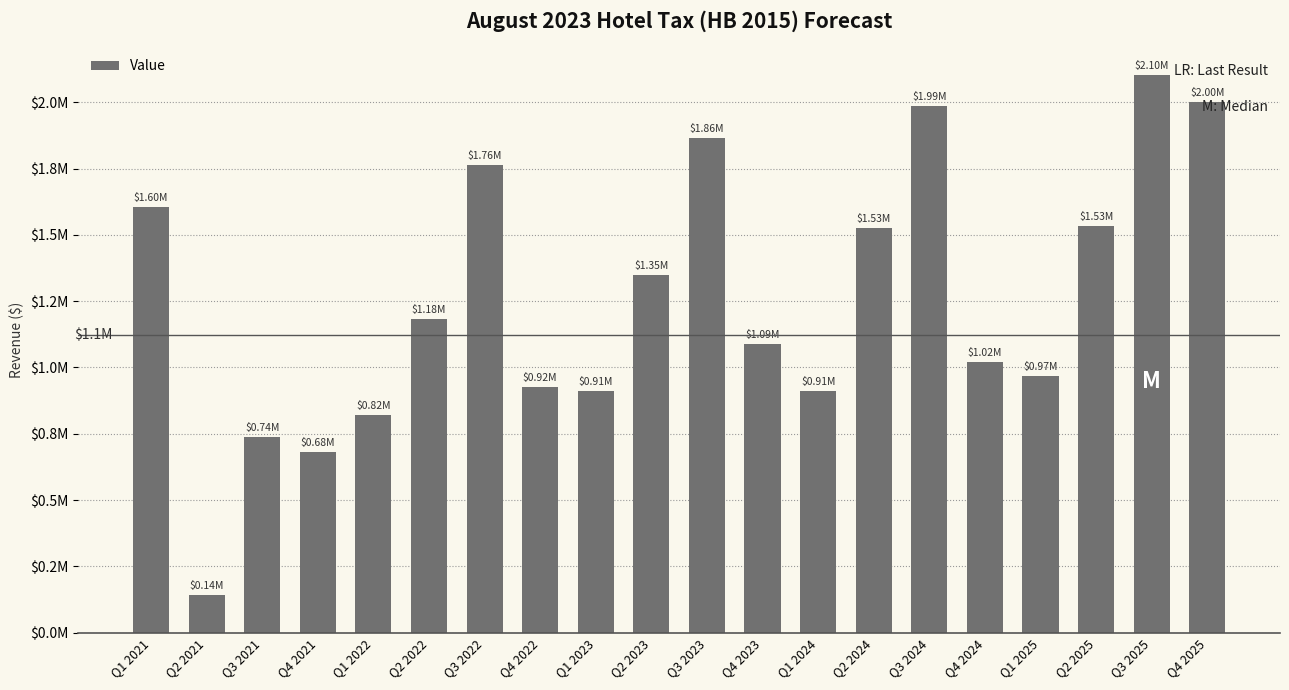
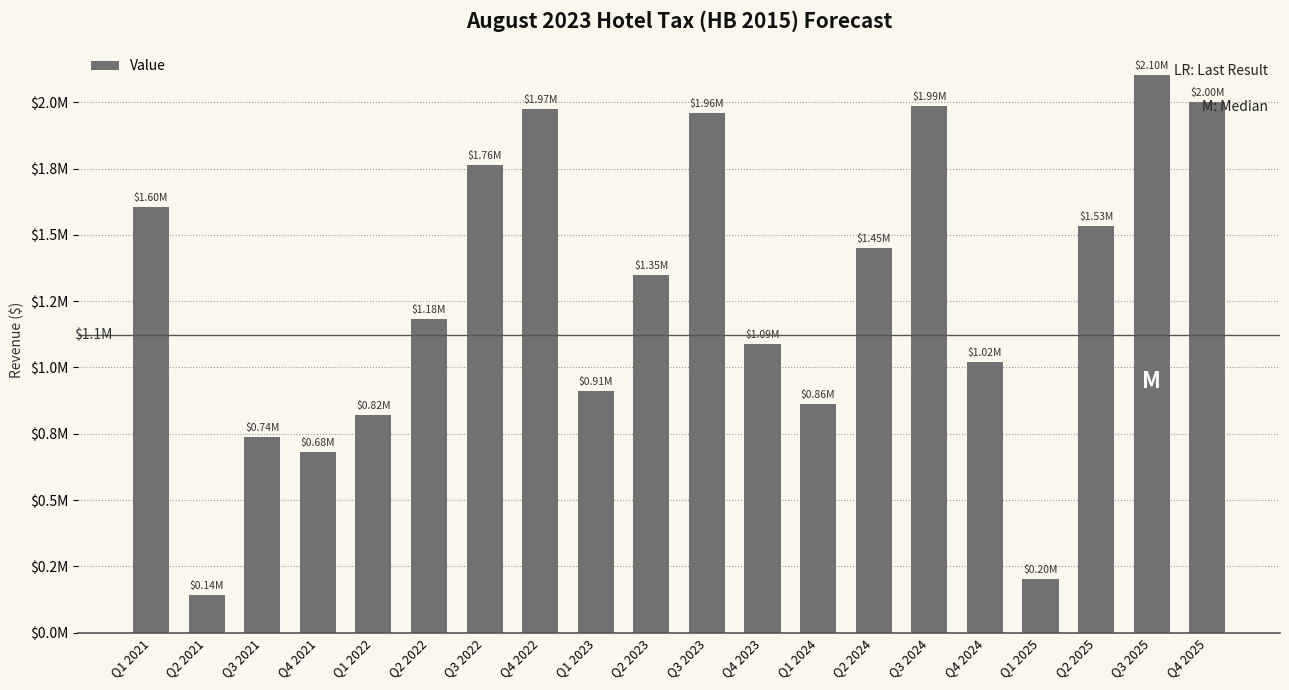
  {
    "Q1 2021": "$1.60M",
    "Q2 2021": "$0.14M",
    "Q3 2021": "$0.74M",
    "Q4 2021": "$0.68M",
    "Q1 2022": "$0.82M",
    "Q2 2022": "$1.18M",
    "Q3 2022": "$1.76M",
-   "Q4 2022": "$0.92M",
+   "Q4 2022": "$1.97M",
    "Q1 2023": "$0.91M",
    "Q2 2023": "$1.35M",
-   "Q3 2023": "$1.86M",
+   "Q3 2023": "$1.96M",
    "Q4 2023": "$1.09M",
-   "Q1 2024": "$0.91M",
-   "Q2 2024": "$1.53M",
+   "Q1 2024": "$0.86M",
+   "Q2 2024": "$1.45M",
    "Q3 2024": "$1.99M",
    "Q4 2024": "$1.02M",
-   "Q1 2025": "$0.97M",
+   "Q1 2025": "$0.20M",
    "Q2 2025": "$1.53M",
    "Q3 2025": "$2.10M",
    "Q4 2025": "$2.00M"
  }
